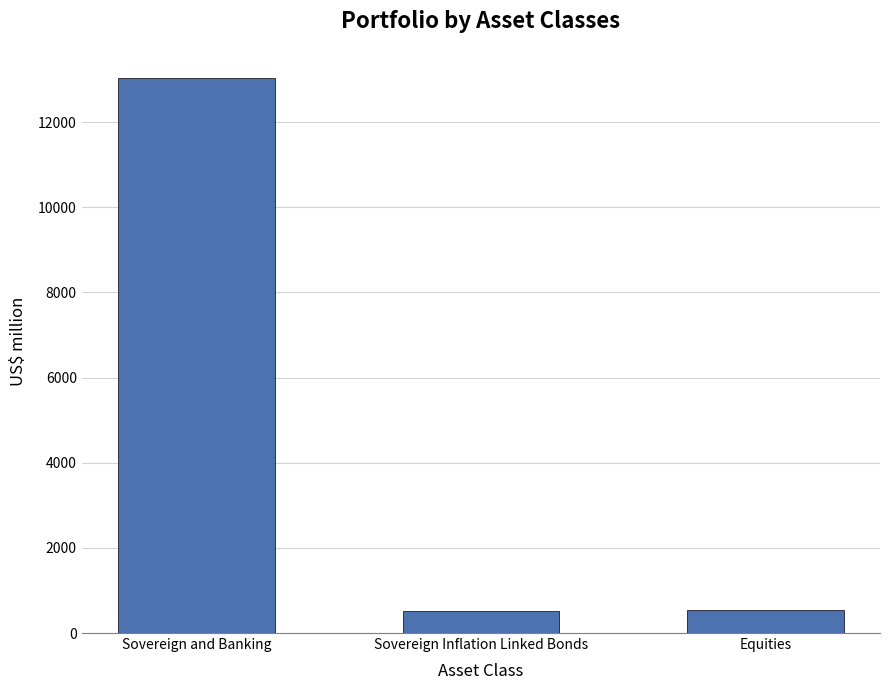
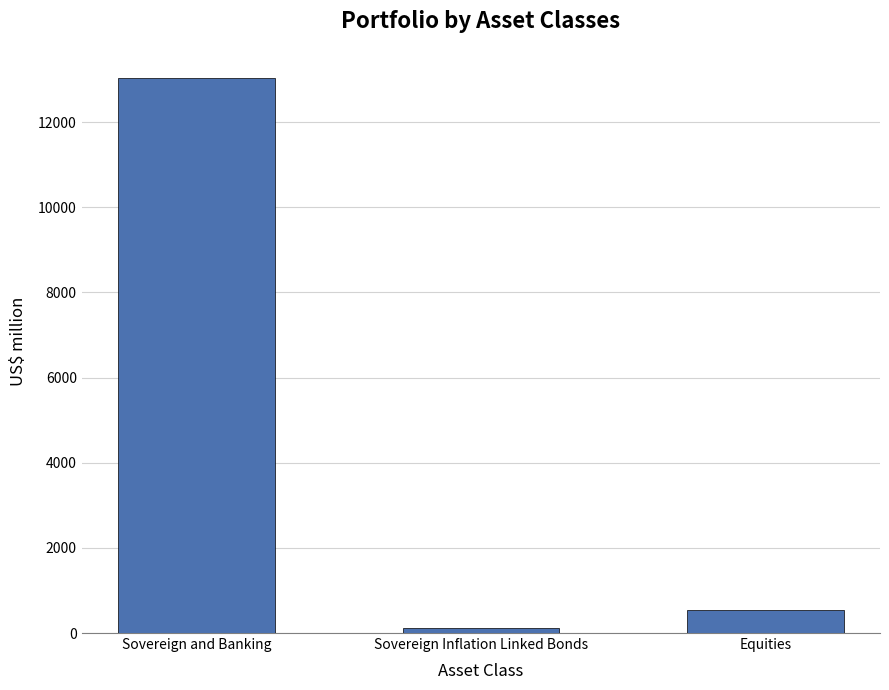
  {
    "Sovereign and Banking": 13000,
-   "Sovereign Inflation Linked Bonds": 500,
+   "Sovereign Inflation Linked Bonds": 100,
    "Equities": 500
  }
